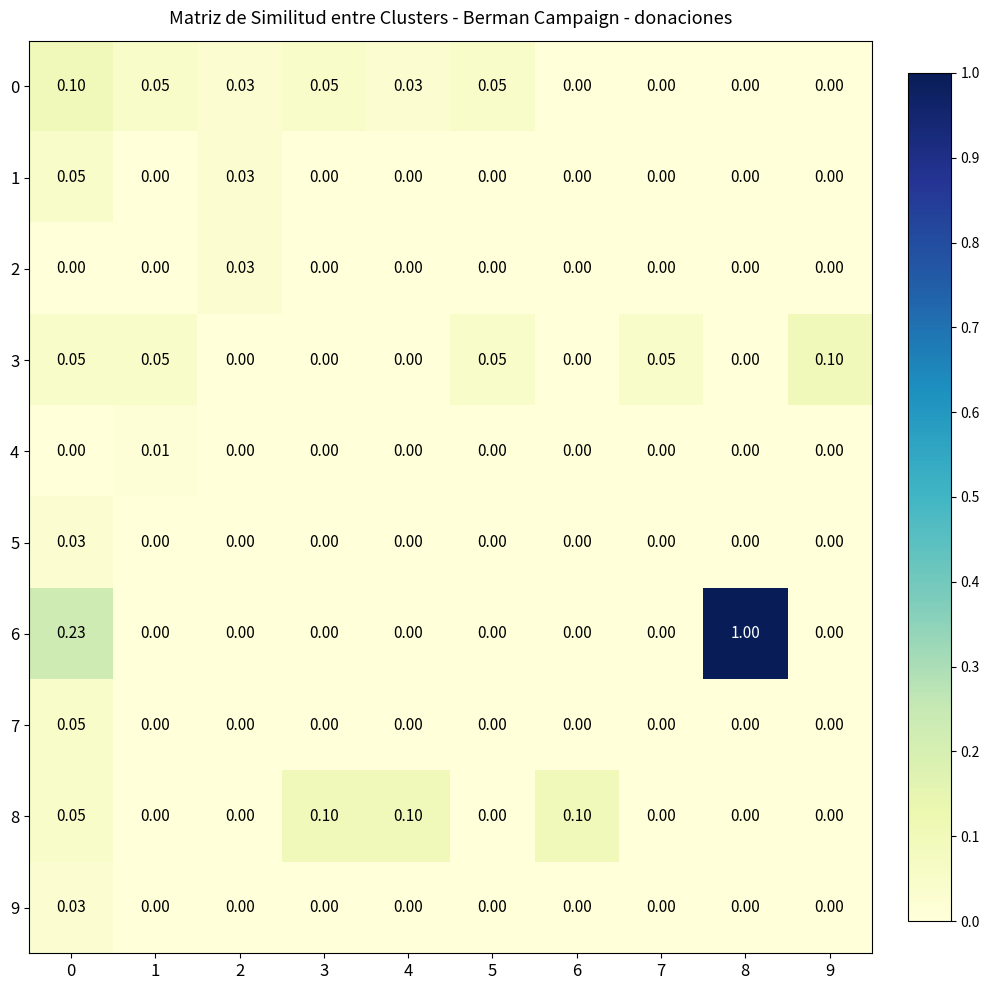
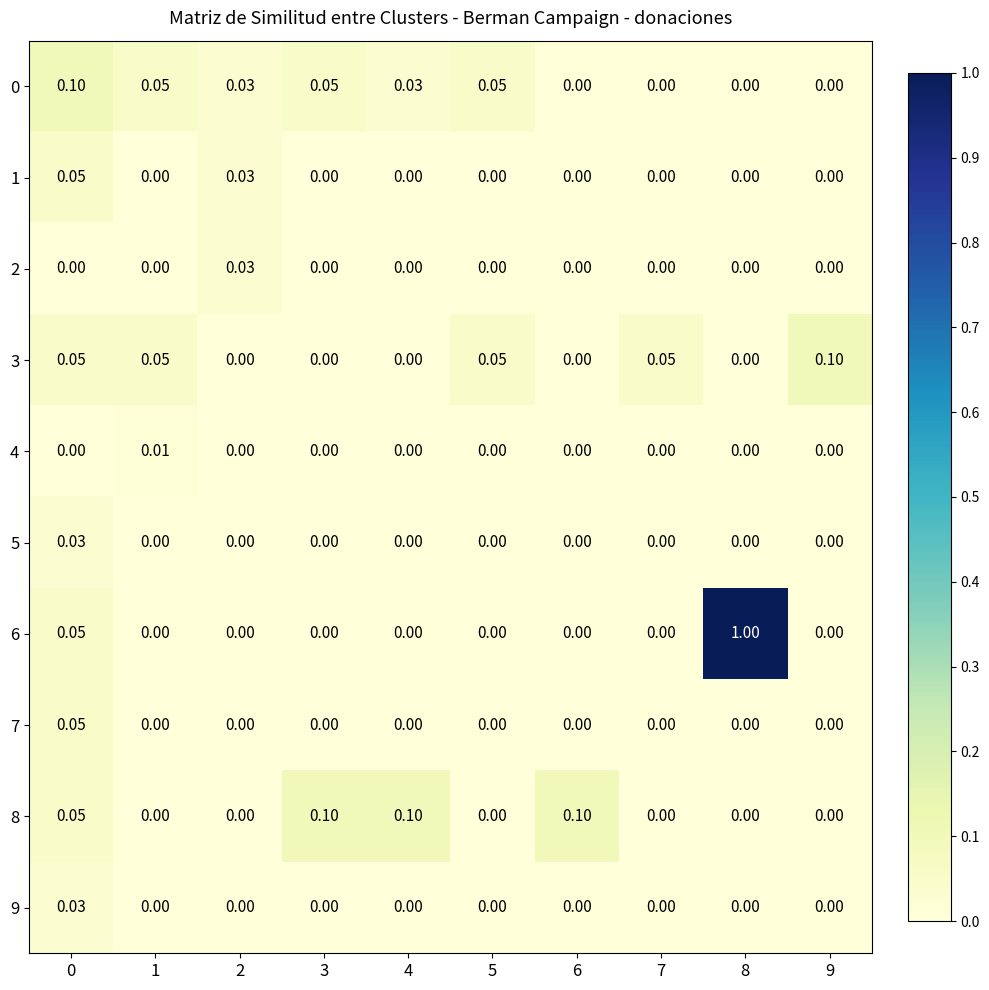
  {
    "0": {
      "0": 0.10,
      "1": 0.05,
      "2": 0.03,
      "3": 0.05,
      "4": 0.03,
      "5": 0.05,
      "6": 0.00,
      "7": 0.00,
      "8": 0.00,
      "9": 0.00
    },
    "1": {
      "0": 0.05,
      "1": 0.00,
      "2": 0.03,
      "3": 0.00,
      "4": 0.00,
      "5": 0.00,
      "6": 0.00,
      "7": 0.00,
      "8": 0.00,
      "9": 0.00
    },
    "2": {
      "0": 0.00,
      "1": 0.00,
      "2": 0.03,
      "3": 0.00,
      "4": 0.00,
      "5": 0.00,
      "6": 0.00,
      "7": 0.00,
      "8": 0.00,
      "9": 0.00
    },
    "3": {
      "0": 0.05,
      "1": 0.05,
      "2": 0.00,
      "3": 0.00,
      "4": 0.00,
      "5": 0.05,
      "6": 0.00,
      "7": 0.05,
      "8": 0.00,
      "9": 0.10
    },
    "4": {
      "0": 0.00,
      "1": 0.01,
      "2": 0.00,
      "3": 0.00,
      "4": 0.00,
      "5": 0.00,
      "6": 0.00,
      "7": 0.00,
      "8": 0.00,
      "9": 0.00
    },
    "5": {
      "0": 0.03,
      "1": 0.00,
      "2": 0.00,
      "3": 0.00,
      "4": 0.00,
      "5": 0.00,
      "6": 0.00,
      "7": 0.00,
      "8": 0.00,
      "9": 0.00
    },
    "6": {
-     "0": 0.23,
+     "0": 0.05,
      "1": 0.00,
      "2": 0.00,
      "3": 0.00,
      "4": 0.00,
      "5": 0.00,
      "6": 0.00,
      "7": 0.00,
      "8": 1.00,
      "9": 0.00
    },
    "7": {
      "0": 0.05,
      "1": 0.00,
      "2": 0.00,
      "3": 0.00,
      "4": 0.00,
      "5": 0.00,
      "6": 0.00,
      "7": 0.00,
      "8": 0.00,
      "9": 0.00
    },
    "8": {
      "0": 0.05,
      "1": 0.00,
      "2": 0.00,
      "3": 0.10,
      "4": 0.10,
      "5": 0.00,
      "6": 0.10,
      "7": 0.00,
      "8": 0.00,
      "9": 0.00
    },
    "9": {
      "0": 0.03,
      "1": 0.00,
      "2": 0.00,
      "3": 0.00,
      "4": 0.00,
      "5": 0.00,
      "6": 0.00,
      "7": 0.00,
      "8": 0.00,
      "9": 0.00
    }
  }
